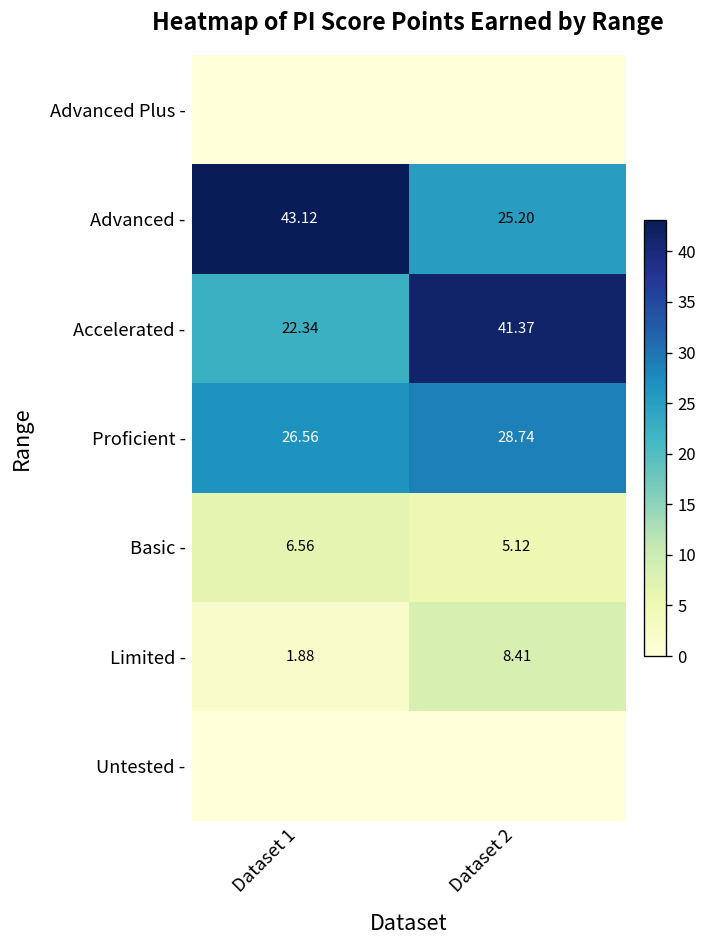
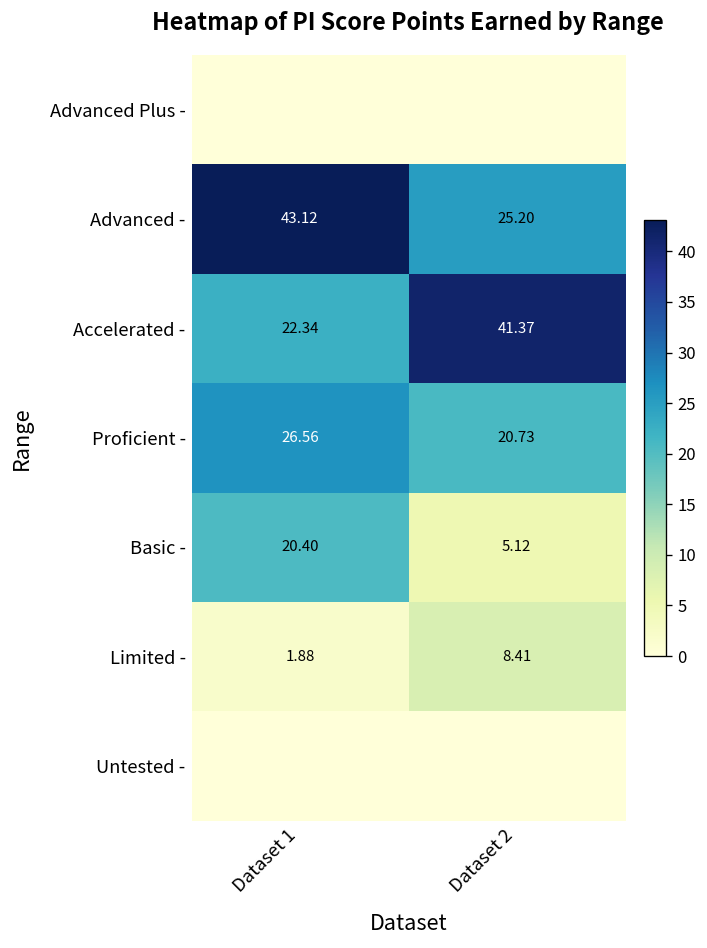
  {
    "Proficient -": {
-     "Dataset 2": 28.74
+     "Dataset 2": 20.73
    },
    "Basic -": {
-     "Dataset 1": 6.56
+     "Dataset 1": 20.40
    }
  }
